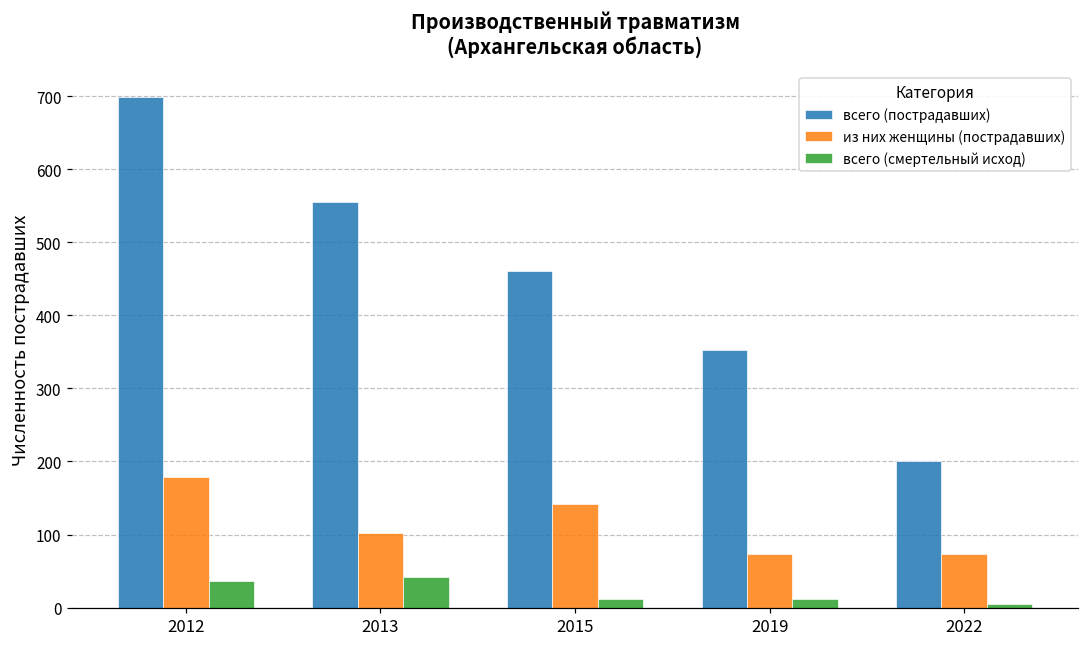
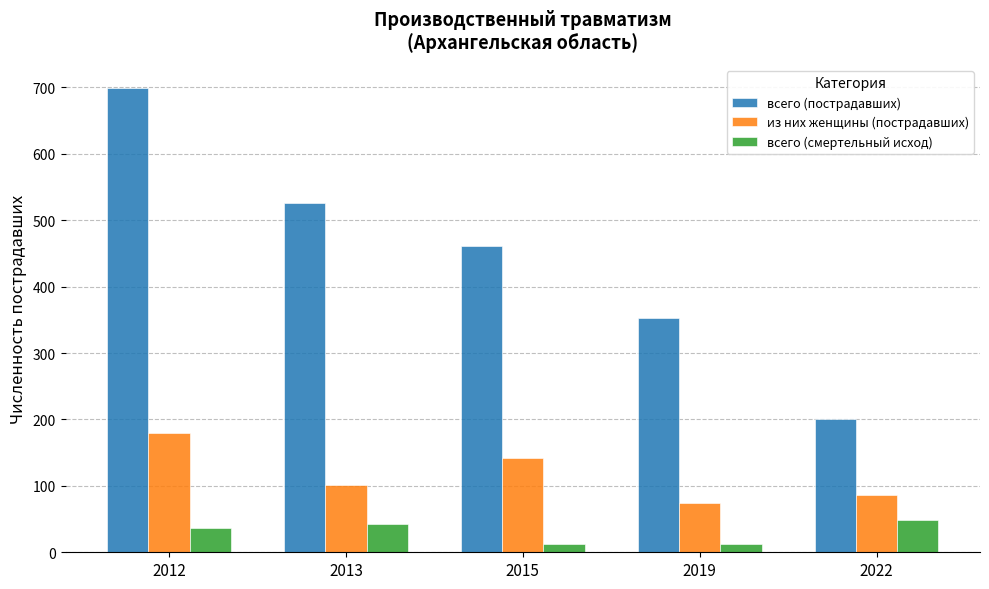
  {
    "всего (пострадавших)": {
      "2012": 700,
-     "2013": 560,
+     "2013": 530,
      "2015": 460,
      "2019": 350,
      "2022": 200
    },
    "из них женщины (пострадавших)": {
      "2012": 180,
      "2013": 100,
      "2015": 140,
      "2019": 70,
-     "2022": 70
+     "2022": 90
    },
    "всего (смертельный исход)": {
      "2012": 40,
      "2013": 40,
      "2015": 10,
      "2019": 10,
-     "2022": 10
+     "2022": 50
    }
  }
